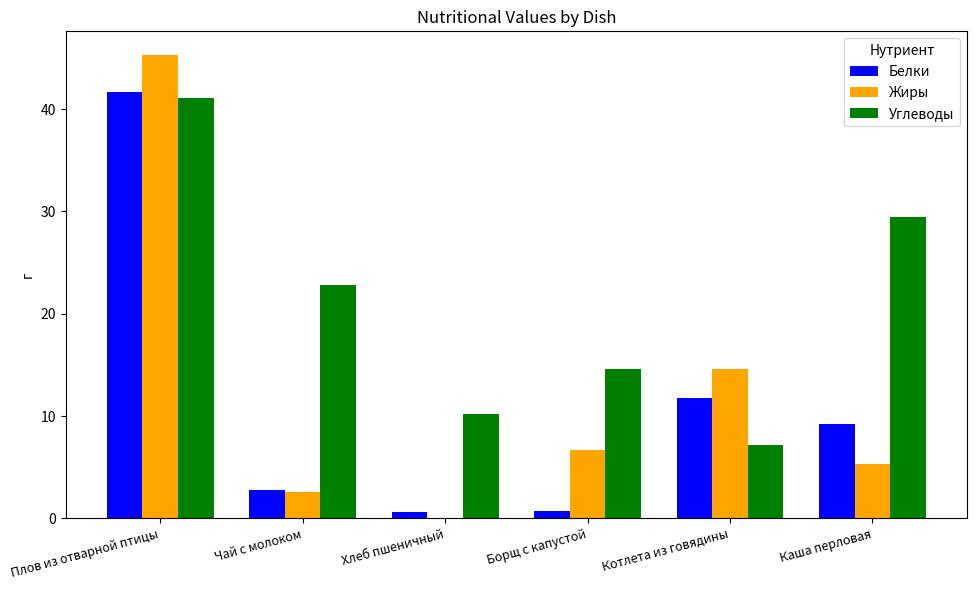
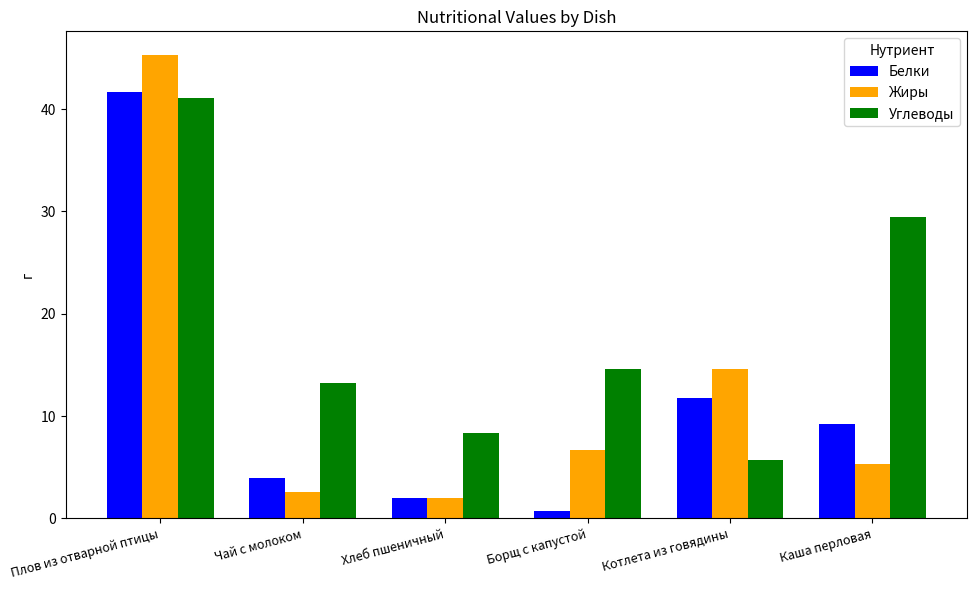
  {
    "Белки": {
      "Плов из отварной птицы": 41.7,
-     "Чай с молоком": 2.8,
-     "Хлеб пшеничный": 0.6,
+     "Чай с молоком": 4.0,
+     "Хлеб пшеничный": 2.0,
      "Борщ с капустой": 0.7,
      "Котлета из говядины": 11.7,
      "Каша перловая": 9.3
    },
    "Жиры": {
      "Плов из отварной птицы": 45.3,
      "Чай с молоком": 2.6,
-     "Хлеб пшеничный": 0.0,
+     "Хлеб пшеничный": 2.0,
      "Борщ с капустой": 6.7,
      "Котлета из говядины": 14.6,
      "Каша перловая": 5.3
    },
    "Углеводы": {
      "Плов из отварной птицы": 41.1,
-     "Чай с молоком": 22.8,
-     "Хлеб пшеничный": 10.2,
+     "Чай с молоком": 13.3,
+     "Хлеб пшеничный": 8.3,
      "Борщ с капустой": 14.6,
-     "Котлета из говядины": 7.2,
+     "Котлета из говядины": 5.7,
      "Каша перловая": 29.4
    }
  }
